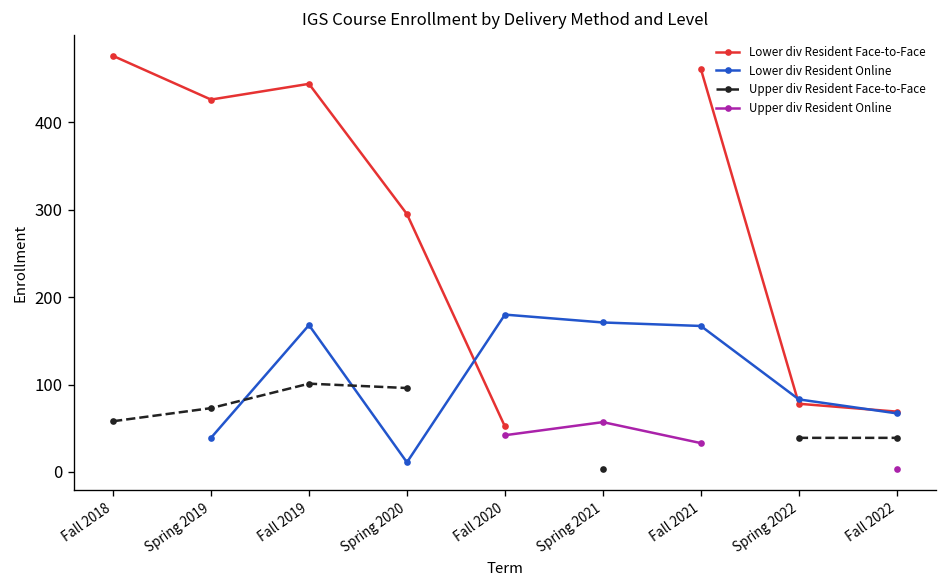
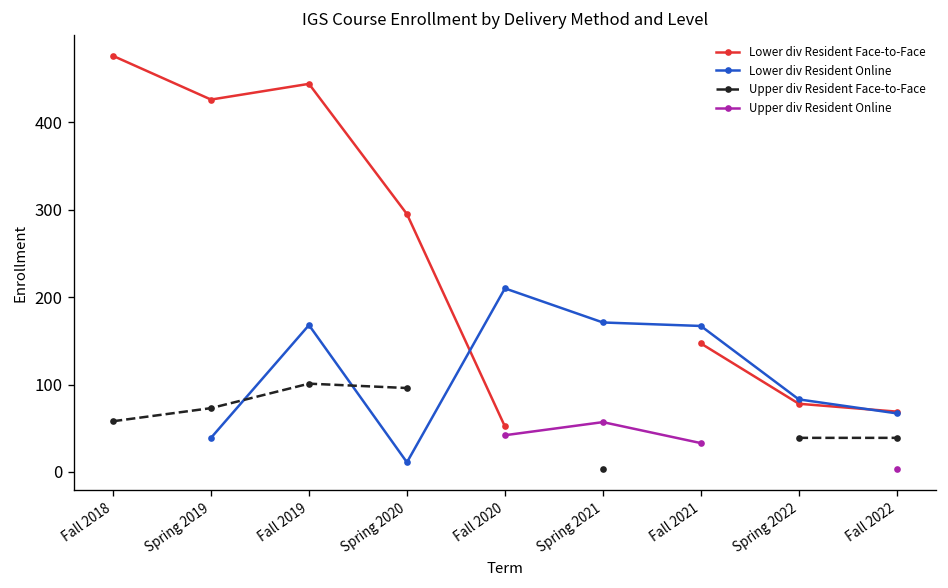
  {
    "Lower div Resident Face-to-Face": {
      "Fall 2018": 480,
      "Spring 2019": 430,
      "Fall 2019": 440,
      "Spring 2020": 300,
      "Fall 2020": 50,
-     "Fall 2021": 460,
+     "Fall 2021": 150,
      "Spring 2022": 80
    },
    "Lower div Resident Online": {
      "Spring 2019": 40,
      "Fall 2019": 170,
      "Spring 2020": 10,
-     "Fall 2020": 180,
+     "Fall 2020": 210,
      "Spring 2021": 170,
      "Fall 2021": 170,
      "Spring 2022": 80
    },
    "Upper div Resident Face-to-Face": {
      "Fall 2018": 60,
      "Spring 2019": 70,
      "Fall 2019": 100,
      "Spring 2020": 100,
      "Spring 2021": 0,
      "Spring 2022": 40,
      "Fall 2022": 40
    },
    "Upper div Resident Online": {
      "Fall 2020": 40,
      "Spring 2021": 60,
      "Fall 2021": 30,
      "Fall 2022": 0
    }
  }
